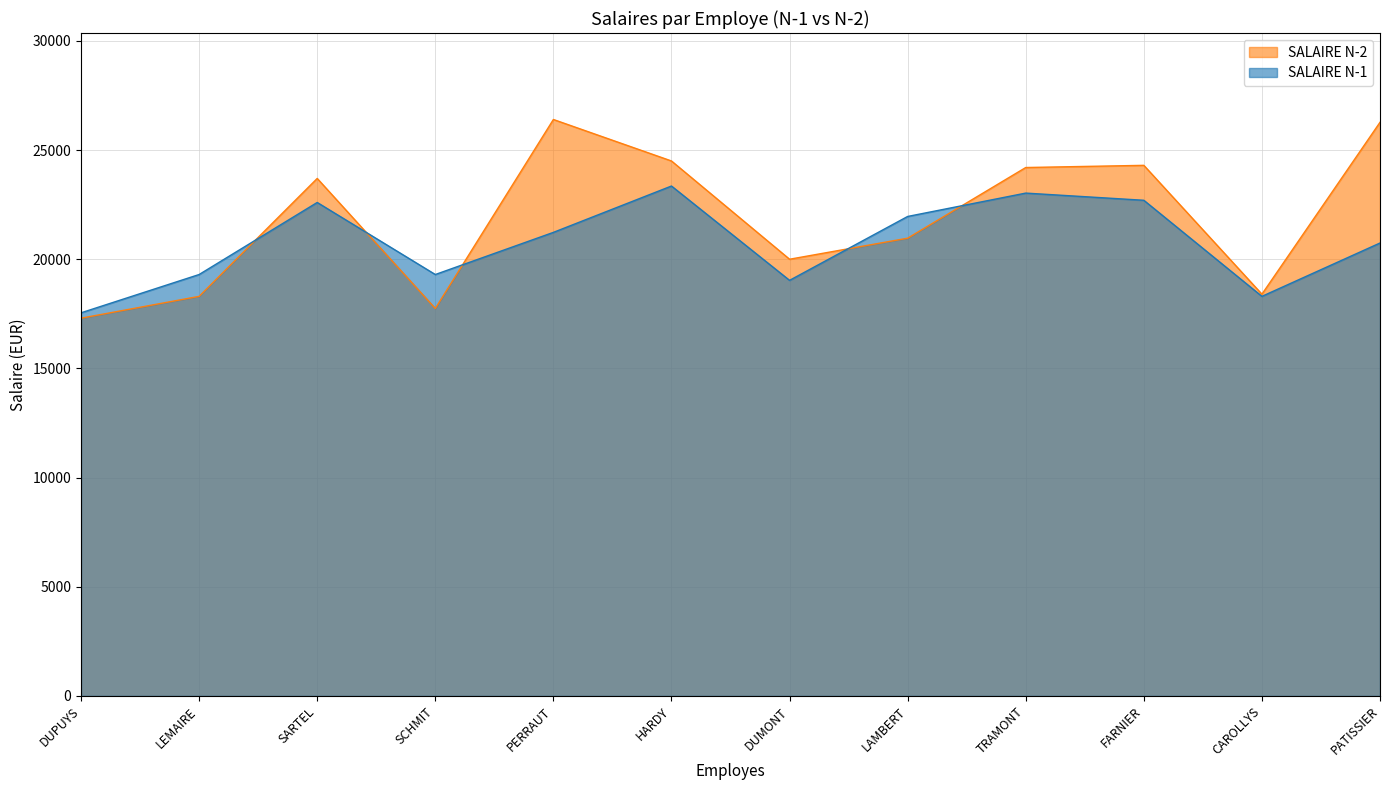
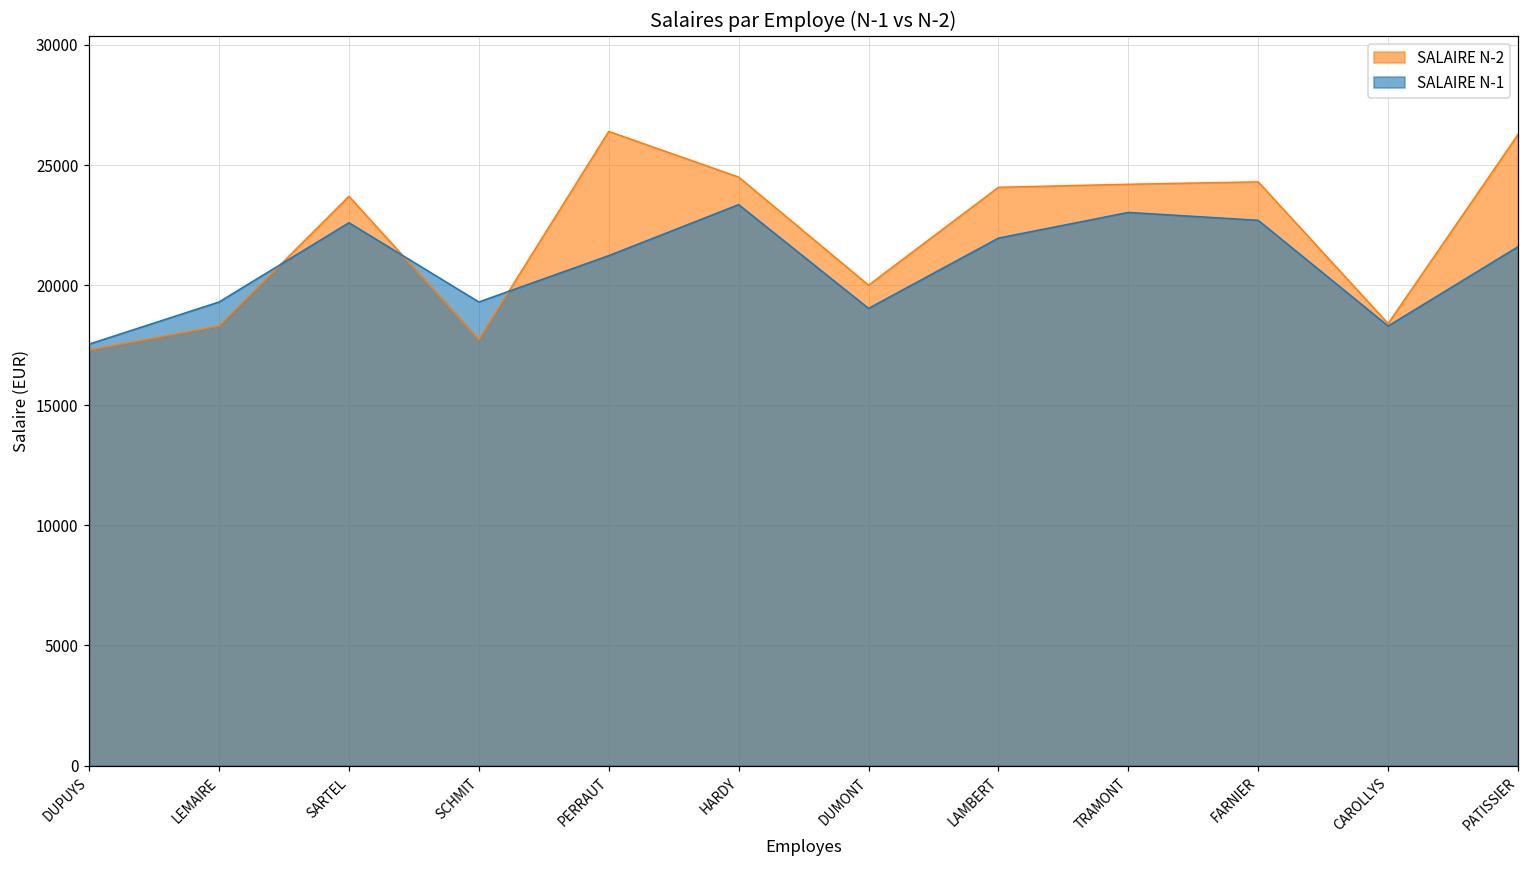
  {
    "SALAIRE N-2": {
      "DUPUYS": 17300,
      "LEMAIRE": 18300,
      "SARTEL": 23700,
      "SCHMIT": 17700,
      "PERRAUT": 26400,
      "HARDY": 24500,
      "DUMONT": 20000,
-     "LAMBERT": 21000,
+     "LAMBERT": 24100,
      "TRAMONT": 24200,
      "FARNIER": 24300,
      "PATISSIER": 26300
    },
    "SALAIRE N-1": {
      "DUPUYS": 17500,
      "LEMAIRE": 19300,
      "SARTEL": 22600,
      "SCHMIT": 19300,
      "PERRAUT": 21200,
      "HARDY": 23400,
      "DUMONT": 19000,
      "LAMBERT": 22000,
      "TRAMONT": 23000,
      "FARNIER": 22700,
-     "PATISSIER": 20700
+     "PATISSIER": 21600
    }
  }
